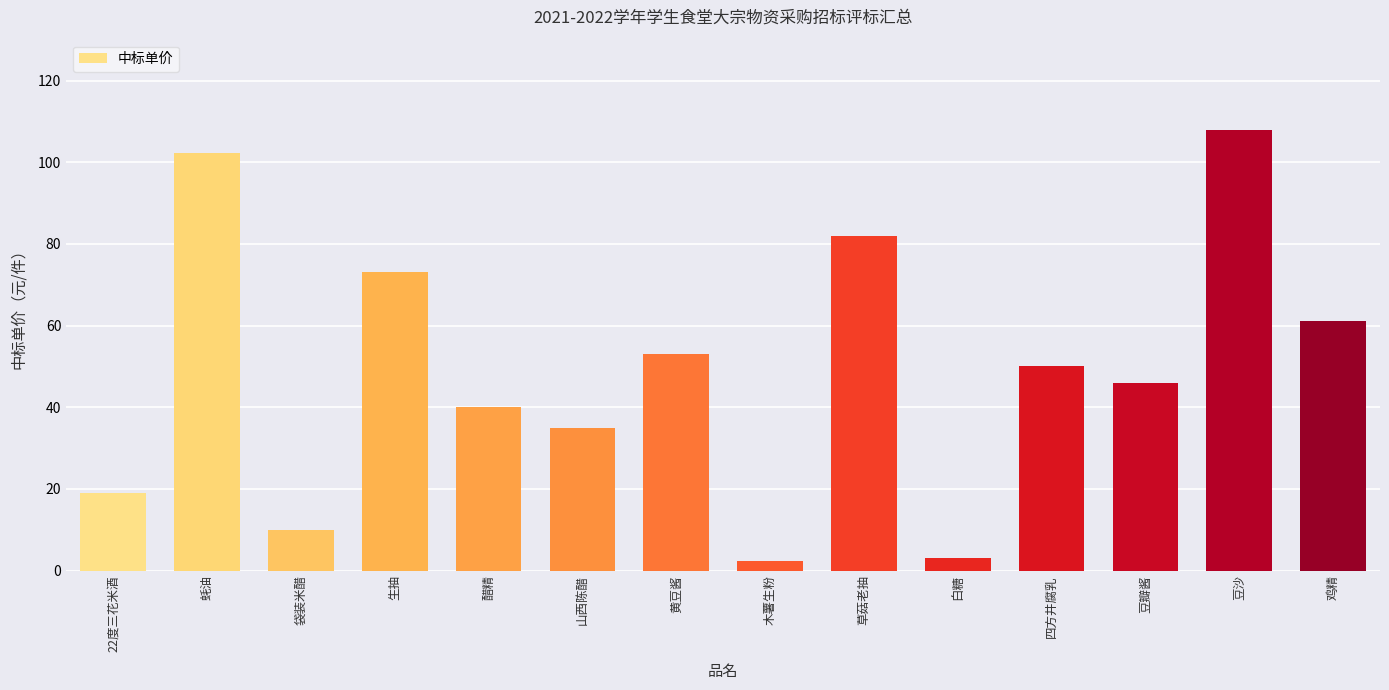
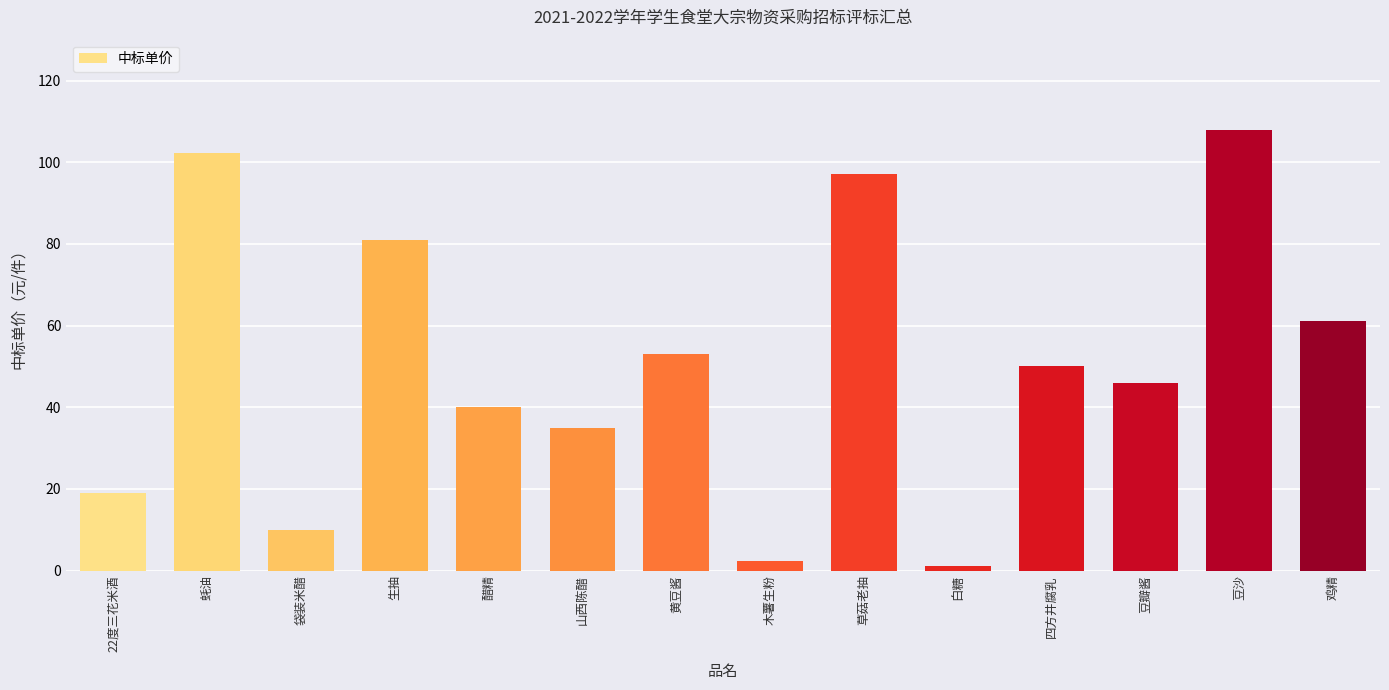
  {
    "22度三花米酒": 19,
    "蚝油": 102,
    "袋装米醋": 10,
-   "生抽": 73,
+   "生抽": 81,
    "醋精": 40,
    "山西陈醋": 35,
    "黄豆酱": 53,
    "木薯生粉": 2,
-   "草菇老抽": 82,
-   "白糖": 3,
+   "草菇老抽": 97,
+   "白糖": 1,
    "四方井腐乳": 50,
    "豆瓣酱": 46,
    "豆沙": 108,
    "鸡精": 61
  }
